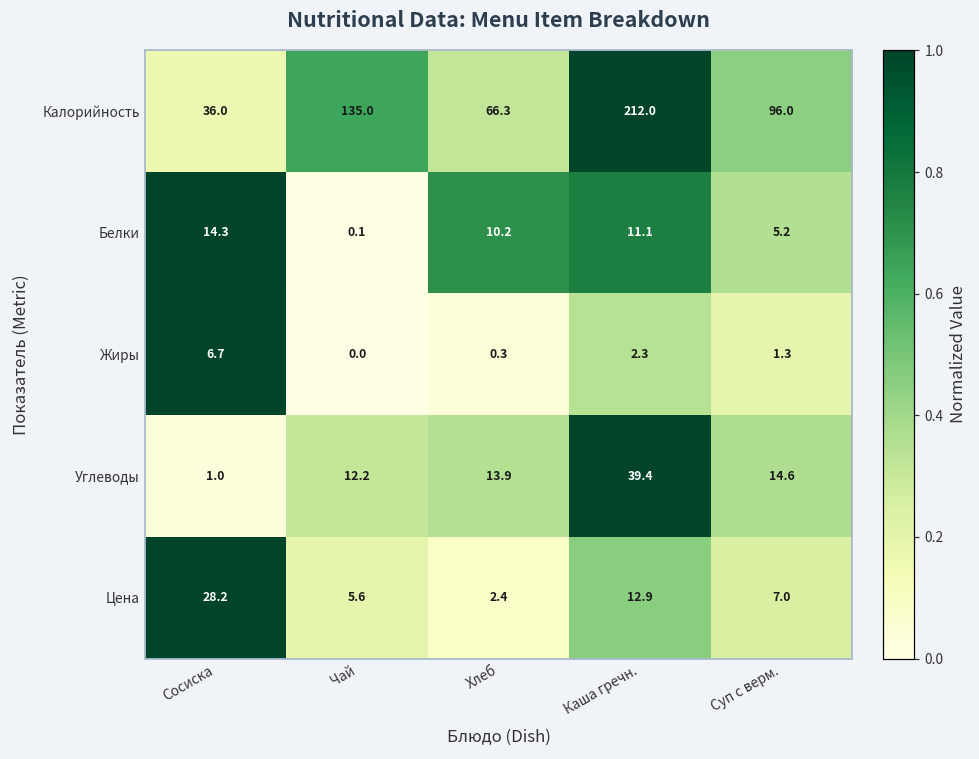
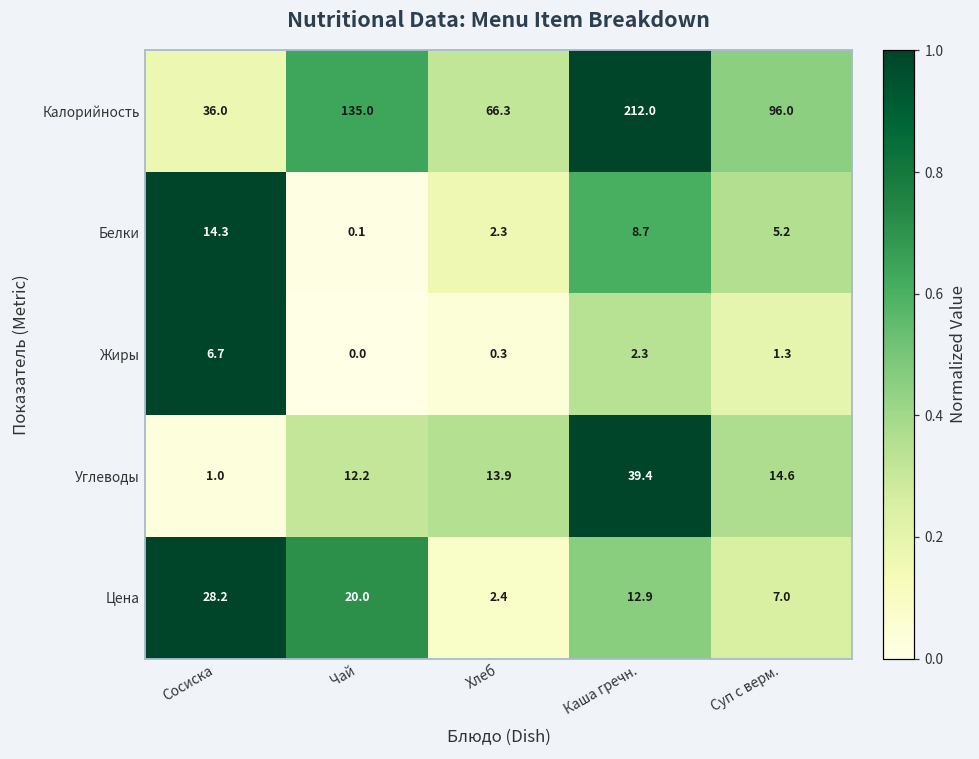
  {
    "Калорийность": {
      "Сосиска": 36.0,
      "Чай": 135.0,
      "Хлеб": 66.3,
      "Каша гречн.": 212.0,
      "Суп с верм.": 96.0
    },
    "Белки": {
      "Сосиска": 14.3,
      "Чай": 0.1,
-     "Хлеб": 10.2,
-     "Каша гречн.": 11.1,
+     "Хлеб": 2.3,
+     "Каша гречн.": 8.7,
      "Суп с верм.": 5.2
    },
    "Жиры": {
      "Сосиска": 6.7,
      "Чай": 0.0,
      "Хлеб": 0.3,
      "Каша гречн.": 2.3,
      "Суп с верм.": 1.3
    },
    "Углеводы": {
      "Сосиска": 1.0,
      "Чай": 12.2,
      "Хлеб": 13.9,
      "Каша гречн.": 39.4,
      "Суп с верм.": 14.6
    },
    "Цена": {
      "Сосиска": 28.2,
-     "Чай": 5.6,
+     "Чай": 20.0,
      "Хлеб": 2.4,
      "Каша гречн.": 12.9,
      "Суп с верм.": 7.0
    }
  }
